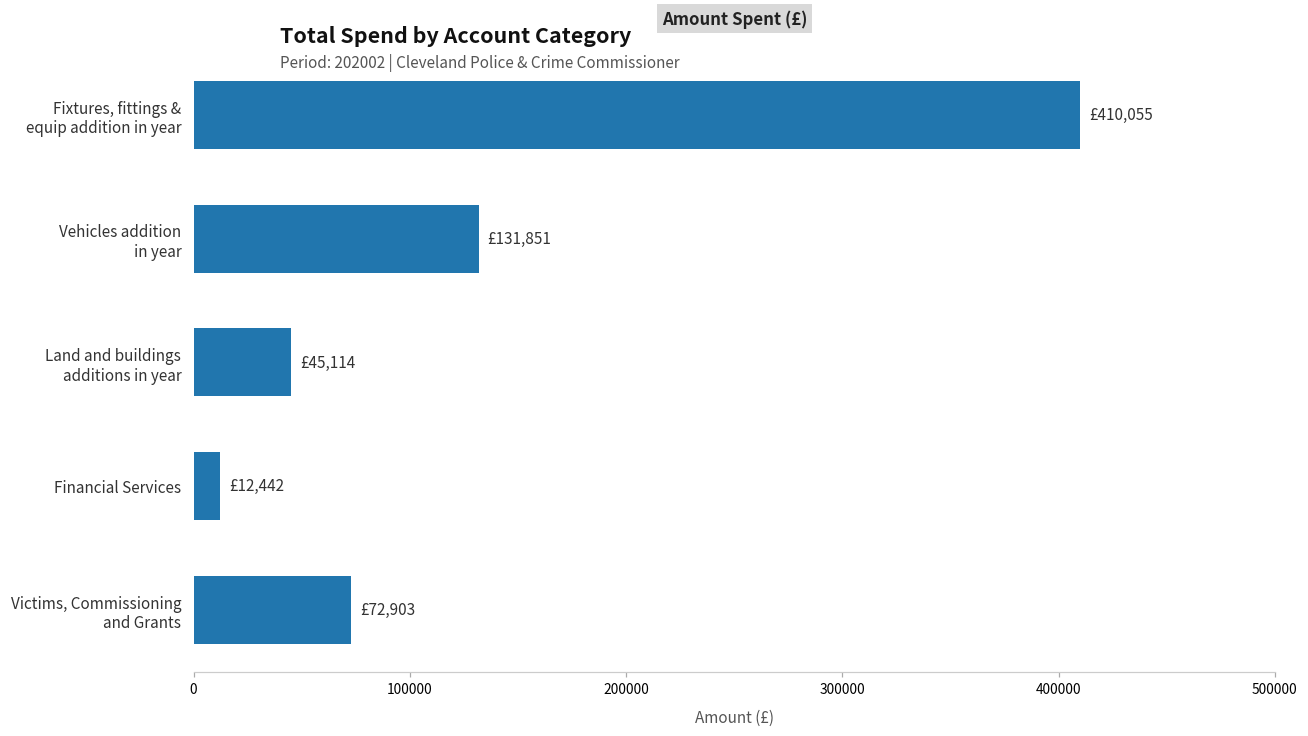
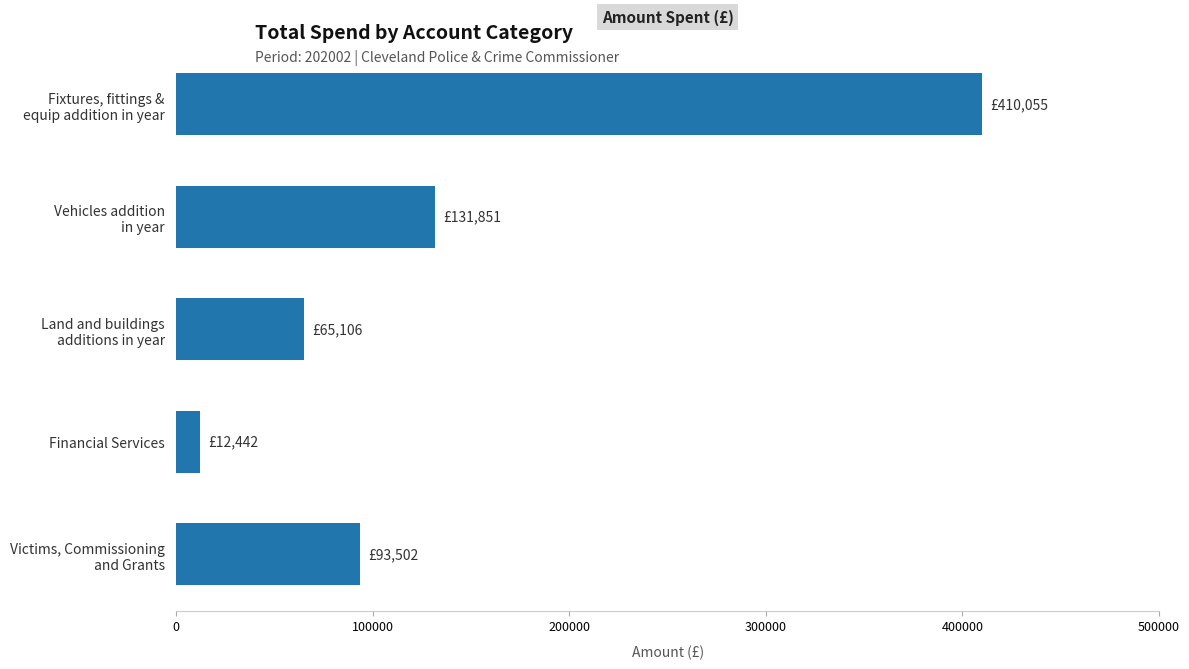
  {
    "Fixtures, fittings & equip addition in year": "£410,055",
    "Vehicles addition in year": "£131,851",
-   "Land and buildings additions in year": "£45,114",
+   "Land and buildings additions in year": "£65,106",
    "Financial Services": "£12,442",
-   "Victims, Commissioning and Grants": "£72,903"
+   "Victims, Commissioning and Grants": "£93,502"
  }
